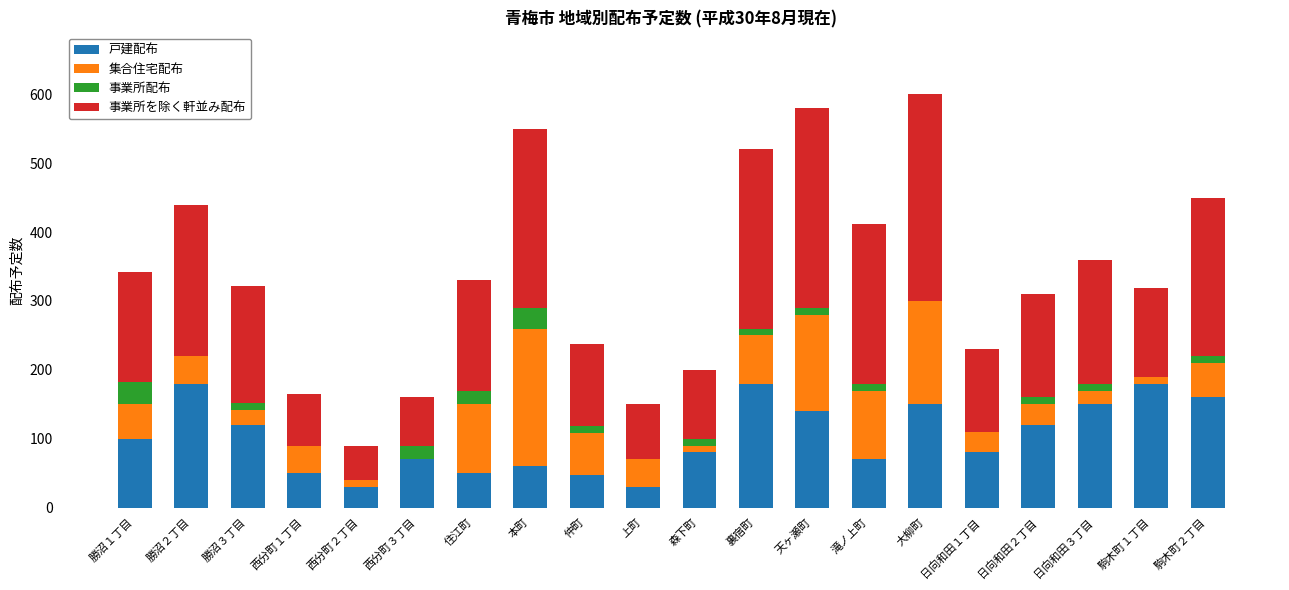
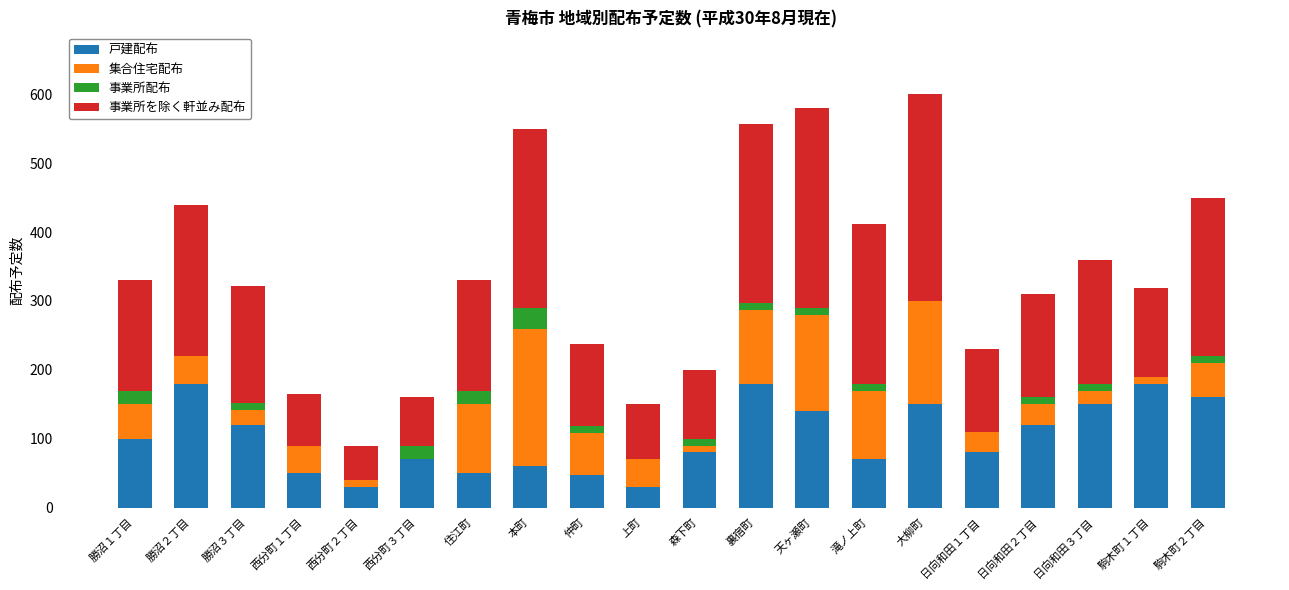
  {
    "戸建配布": {
      "勝沼１丁目": 100,
      "勝沼２丁目": 180,
      "勝沼３丁目": 120,
      "西分町１丁目": 50,
      "西分町２丁目": 30,
      "西分町３丁目": 70,
      "住江町": 50,
      "本町": 60,
      "仲町": 50,
      "上町": 30,
      "森下町": 80,
      "裏宿町": 180,
      "天ヶ瀬町": 140,
      "滝ノ上町": 70,
      "大柳町": 150,
      "日向和田１丁目": 80,
      "日向和田２丁目": 120,
      "日向和田３丁目": 150,
      "駒木町１丁目": 180,
      "駒木町２丁目": 160
    },
    "集合住宅配布": {
      "勝沼１丁目": 50,
      "勝沼２丁目": 40,
      "勝沼３丁目": 20,
      "西分町１丁目": 40,
      "西分町２丁目": 10,
      "西分町３丁目": 0,
      "住江町": 100,
      "本町": 200,
      "仲町": 60,
      "上町": 40,
      "森下町": 10,
-     "裏宿町": 70,
+     "裏宿町": 110,
      "天ヶ瀬町": 140,
      "滝ノ上町": 100,
      "大柳町": 150,
      "日向和田１丁目": 30,
      "日向和田２丁目": 30,
      "日向和田３丁目": 20,
      "駒木町１丁目": 10,
      "駒木町２丁目": 50
    },
    "事業所配布": {
-     "勝沼１丁目": 30,
+     "勝沼１丁目": 20,
      "勝沼２丁目": 0,
      "勝沼３丁目": 10,
      "西分町１丁目": 0,
      "西分町２丁目": 0,
      "西分町３丁目": 20,
      "住江町": 20,
      "本町": 30,
      "仲町": 10,
      "上町": 0,
      "森下町": 10,
      "裏宿町": 10,
      "天ヶ瀬町": 10,
      "滝ノ上町": 10,
      "大柳町": 0,
      "日向和田１丁目": 0,
      "日向和田２丁目": 10,
      "日向和田３丁目": 10,
      "駒木町１丁目": 0,
      "駒木町２丁目": 10
    },
    "事業所を除く軒並み配布": {
      "勝沼１丁目": 160,
      "勝沼２丁目": 220,
      "勝沼３丁目": 170,
      "西分町１丁目": 80,
      "西分町２丁目": 50,
      "西分町３丁目": 70,
      "住江町": 160,
      "本町": 260,
      "仲町": 120,
      "上町": 80,
      "森下町": 100,
      "裏宿町": 260,
      "天ヶ瀬町": 290,
      "滝ノ上町": 230,
      "大柳町": 300,
      "日向和田１丁目": 120,
      "日向和田２丁目": 150,
      "日向和田３丁目": 180,
      "駒木町１丁目": 130,
      "駒木町２丁目": 230
    }
  }
